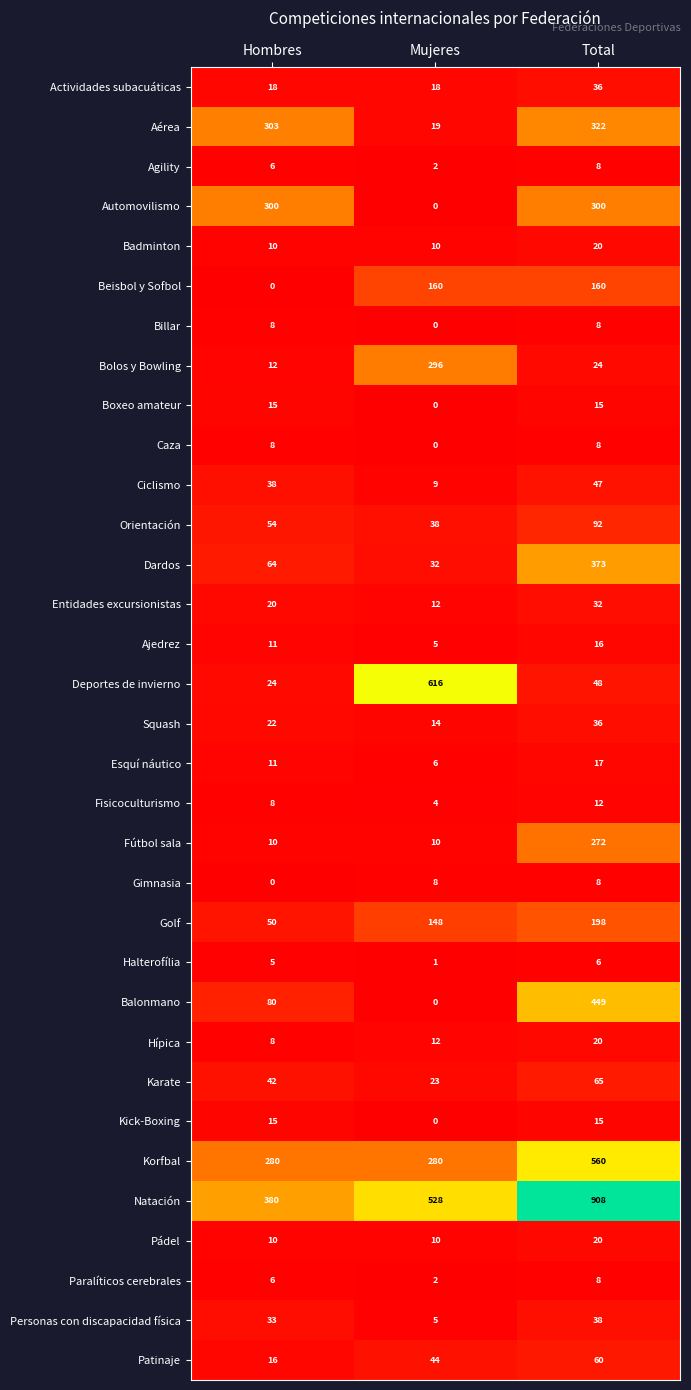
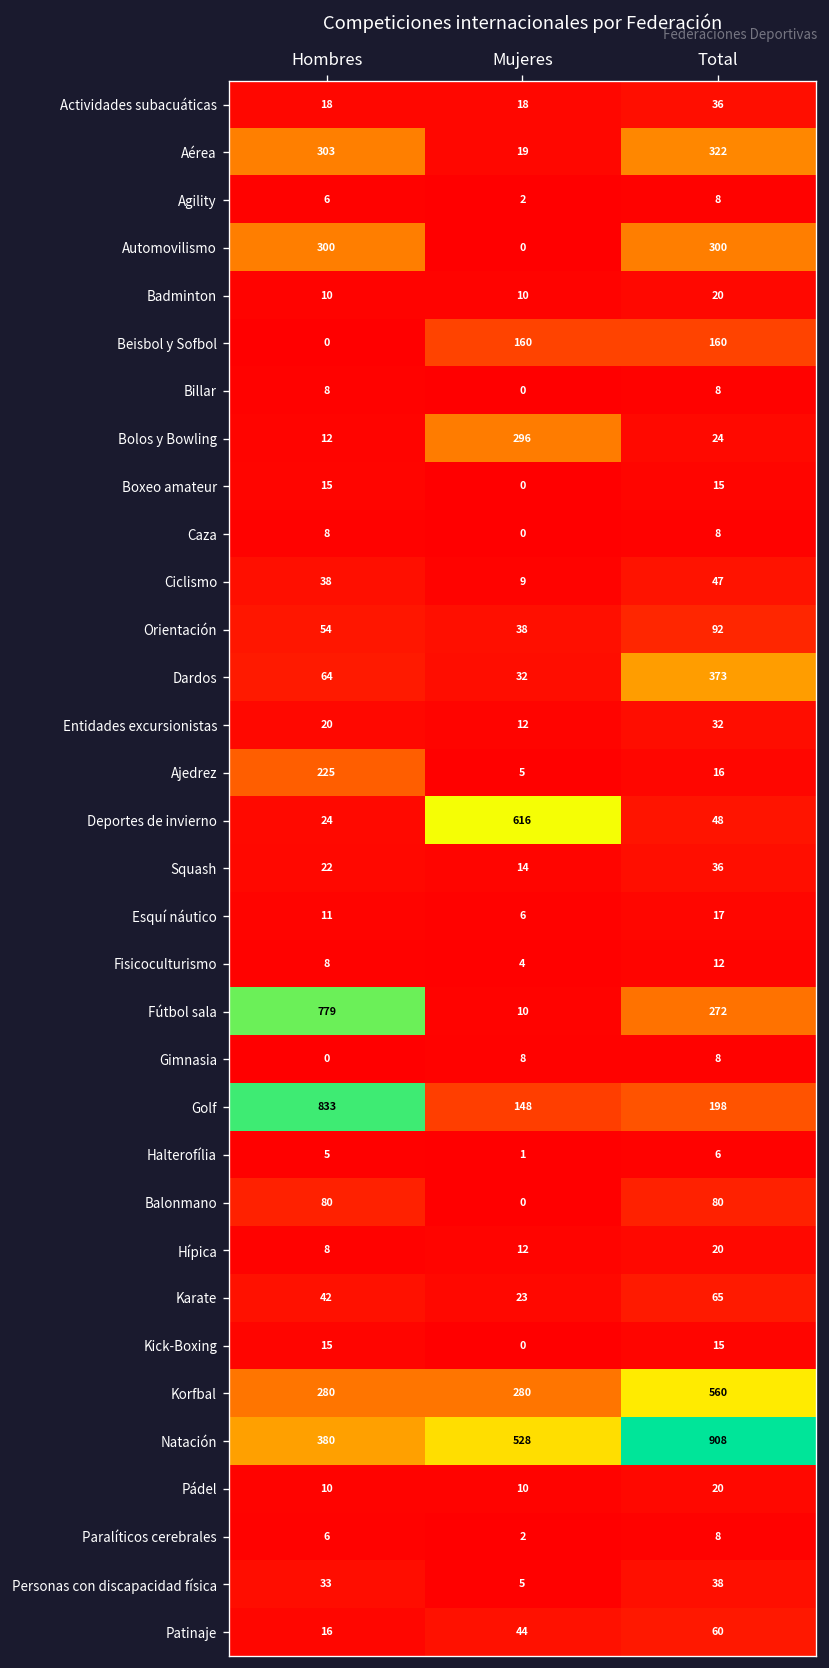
  {
    "Actividades subacuáticas": {
      "Hombres": 18,
      "Mujeres": 18,
      "Total": 36
    },
    "Aérea": {
      "Hombres": 303,
      "Mujeres": 19,
      "Total": 322
    },
    "Agility": {
      "Hombres": 6,
      "Mujeres": 2,
      "Total": 8
    },
    "Automovilismo": {
      "Hombres": 300,
      "Mujeres": 0,
      "Total": 300
    },
    "Badminton": {
      "Hombres": 10,
      "Mujeres": 10,
      "Total": 20
    },
    "Beisbol y Sofbol": {
      "Hombres": 0,
      "Mujeres": 160,
      "Total": 160
    },
    "Billar": {
      "Hombres": 8,
      "Mujeres": 0,
      "Total": 8
    },
    "Bolos y Bowling": {
      "Hombres": 12,
      "Mujeres": 296,
      "Total": 24
    },
    "Boxeo amateur": {
      "Hombres": 15,
      "Mujeres": 0,
      "Total": 15
    },
    "Caza": {
      "Hombres": 8,
      "Mujeres": 0,
      "Total": 8
    },
    "Ciclismo": {
      "Hombres": 38,
      "Mujeres": 9,
      "Total": 47
    },
    "Orientación": {
      "Hombres": 54,
      "Mujeres": 38,
      "Total": 92
    },
    "Dardos": {
      "Hombres": 64,
      "Mujeres": 32,
      "Total": 373
    },
    "Entidades excursionistas": {
      "Hombres": 20,
      "Mujeres": 12,
      "Total": 32
    },
    "Ajedrez": {
-     "Hombres": 11,
+     "Hombres": 225,
      "Mujeres": 5,
      "Total": 16
    },
    "Deportes de invierno": {
      "Hombres": 24,
      "Mujeres": 616,
      "Total": 48
    },
    "Squash": {
      "Hombres": 22,
      "Mujeres": 14,
      "Total": 36
    },
    "Esquí náutico": {
      "Hombres": 11,
      "Mujeres": 6,
      "Total": 17
    },
    "Fisicoculturismo": {
      "Hombres": 8,
      "Mujeres": 4,
      "Total": 12
    },
    "Fútbol sala": {
-     "Hombres": 10,
+     "Hombres": 779,
      "Mujeres": 10,
      "Total": 272
    },
    "Gimnasia": {
      "Hombres": 0,
      "Mujeres": 8,
      "Total": 8
    },
    "Golf": {
-     "Hombres": 50,
+     "Hombres": 833,
      "Mujeres": 148,
      "Total": 198
    },
    "Halterofília": {
      "Hombres": 5,
      "Mujeres": 1,
      "Total": 6
    },
    "Balonmano": {
      "Hombres": 80,
      "Mujeres": 0,
-     "Total": 449
+     "Total": 80
    },
    "Hípica": {
      "Hombres": 8,
      "Mujeres": 12,
      "Total": 20
    },
    "Karate": {
      "Hombres": 42,
      "Mujeres": 23,
      "Total": 65
    },
    "Kick-Boxing": {
      "Hombres": 15,
      "Mujeres": 0,
      "Total": 15
    },
    "Korfbal": {
      "Hombres": 280,
      "Mujeres": 280,
      "Total": 560
    },
    "Natación": {
      "Hombres": 380,
      "Mujeres": 528,
      "Total": 908
    },
    "Pádel": {
      "Hombres": 10,
      "Mujeres": 10,
      "Total": 20
    },
    "Paralíticos cerebrales": {
      "Hombres": 6,
      "Mujeres": 2,
      "Total": 8
    },
    "Personas con discapacidad física": {
      "Hombres": 33,
      "Mujeres": 5,
      "Total": 38
    },
    "Patinaje": {
      "Hombres": 16,
      "Mujeres": 44,
      "Total": 60
    }
  }
